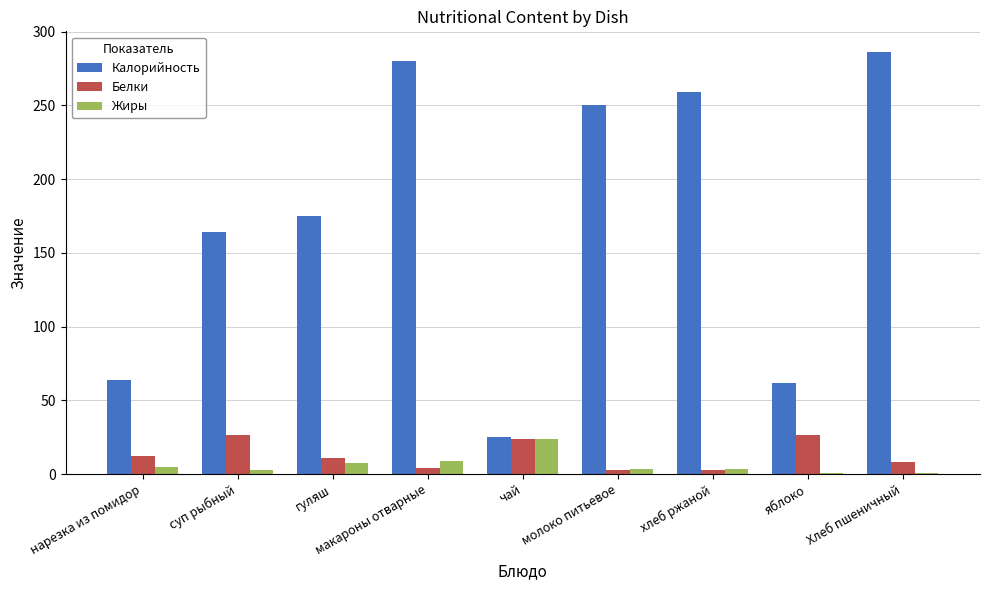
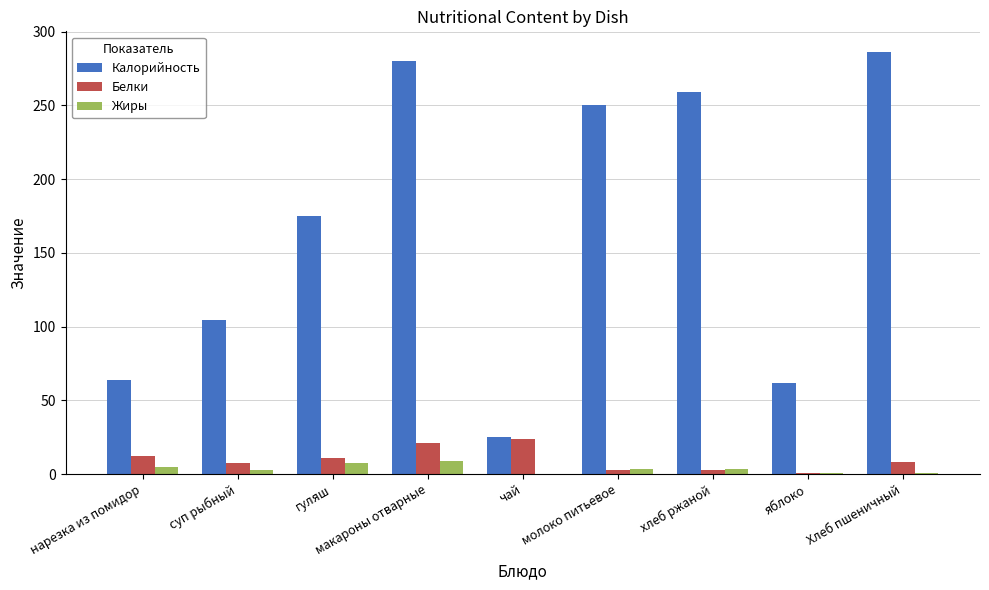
  {
    "Калорийность": {
      "нарезка из помидор": 64,
-     "суп рыбный": 164,
+     "суп рыбный": 105,
      "гуляш": 175,
      "макароны отварные": 280,
      "чай": 25,
      "молоко питьевое": 250,
      "хлеб ржаной": 259,
      "яблоко": 62,
      "Хлеб пшеничный": 286
    },
    "Белки": {
      "нарезка из помидор": 12,
-     "суп рыбный": 27,
+     "суп рыбный": 8,
      "гуляш": 11,
-     "макароны отварные": 4,
+     "макароны отварные": 21,
      "чай": 24,
      "молоко питьевое": 3,
      "хлеб ржаной": 3,
-     "яблоко": 26,
+     "яблоко": 1,
      "Хлеб пшеничный": 8
    },
    "Жиры": {
      "нарезка из помидор": 5,
      "суп рыбный": 3,
      "гуляш": 7,
      "макароны отварные": 9,
-     "чай": 24,
+     "чай": 0,
      "молоко питьевое": 3,
      "хлеб ржаной": 3
    }
  }
